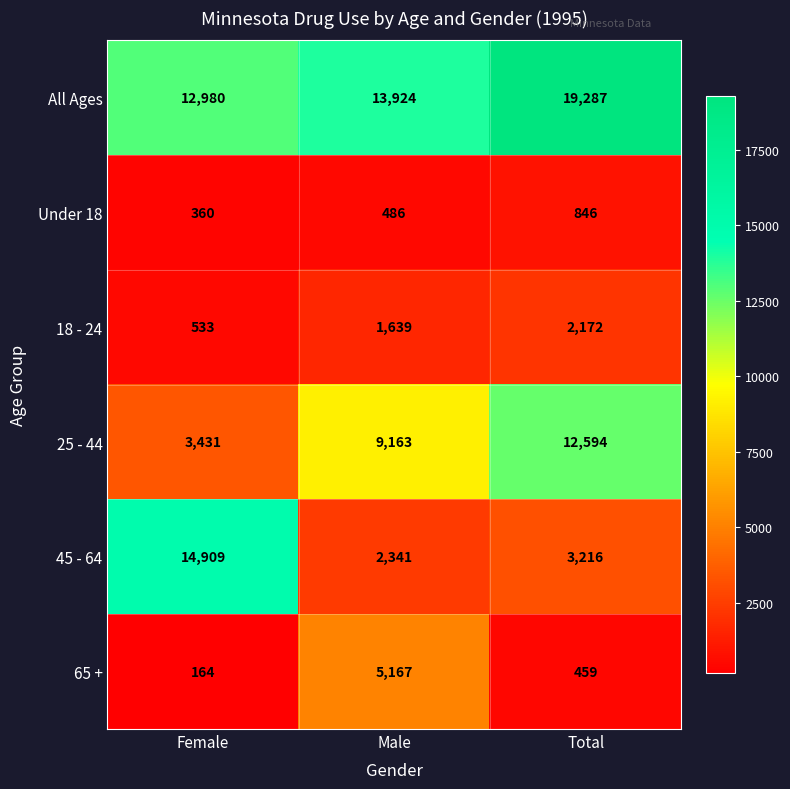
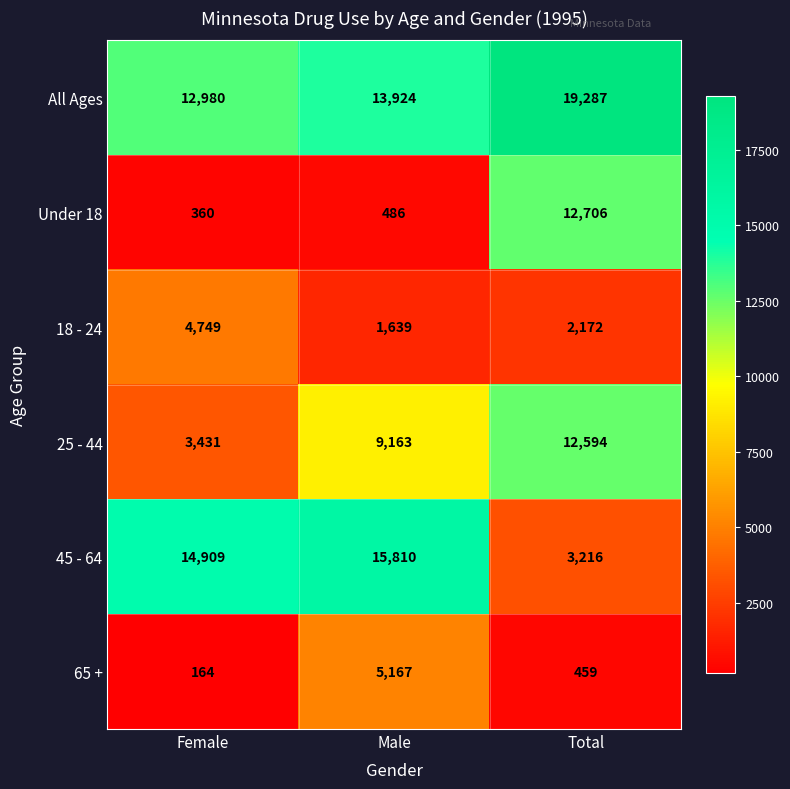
  {
    "All Ages": {
      "Female": "12,980",
      "Male": "13,924",
      "Total": "19,287"
    },
    "Under 18": {
      "Female": "360",
      "Male": "486",
-     "Total": "846"
+     "Total": "12,706"
    },
    "18 - 24": {
-     "Female": "533",
+     "Female": "4,749",
      "Male": "1,639",
      "Total": "2,172"
    },
    "25 - 44": {
      "Female": "3,431",
      "Male": "9,163",
      "Total": "12,594"
    },
    "45 - 64": {
      "Female": "14,909",
-     "Male": "2,341",
+     "Male": "15,810",
      "Total": "3,216"
    },
    "65 +": {
      "Female": "164",
      "Male": "5,167",
      "Total": "459"
    }
  }
